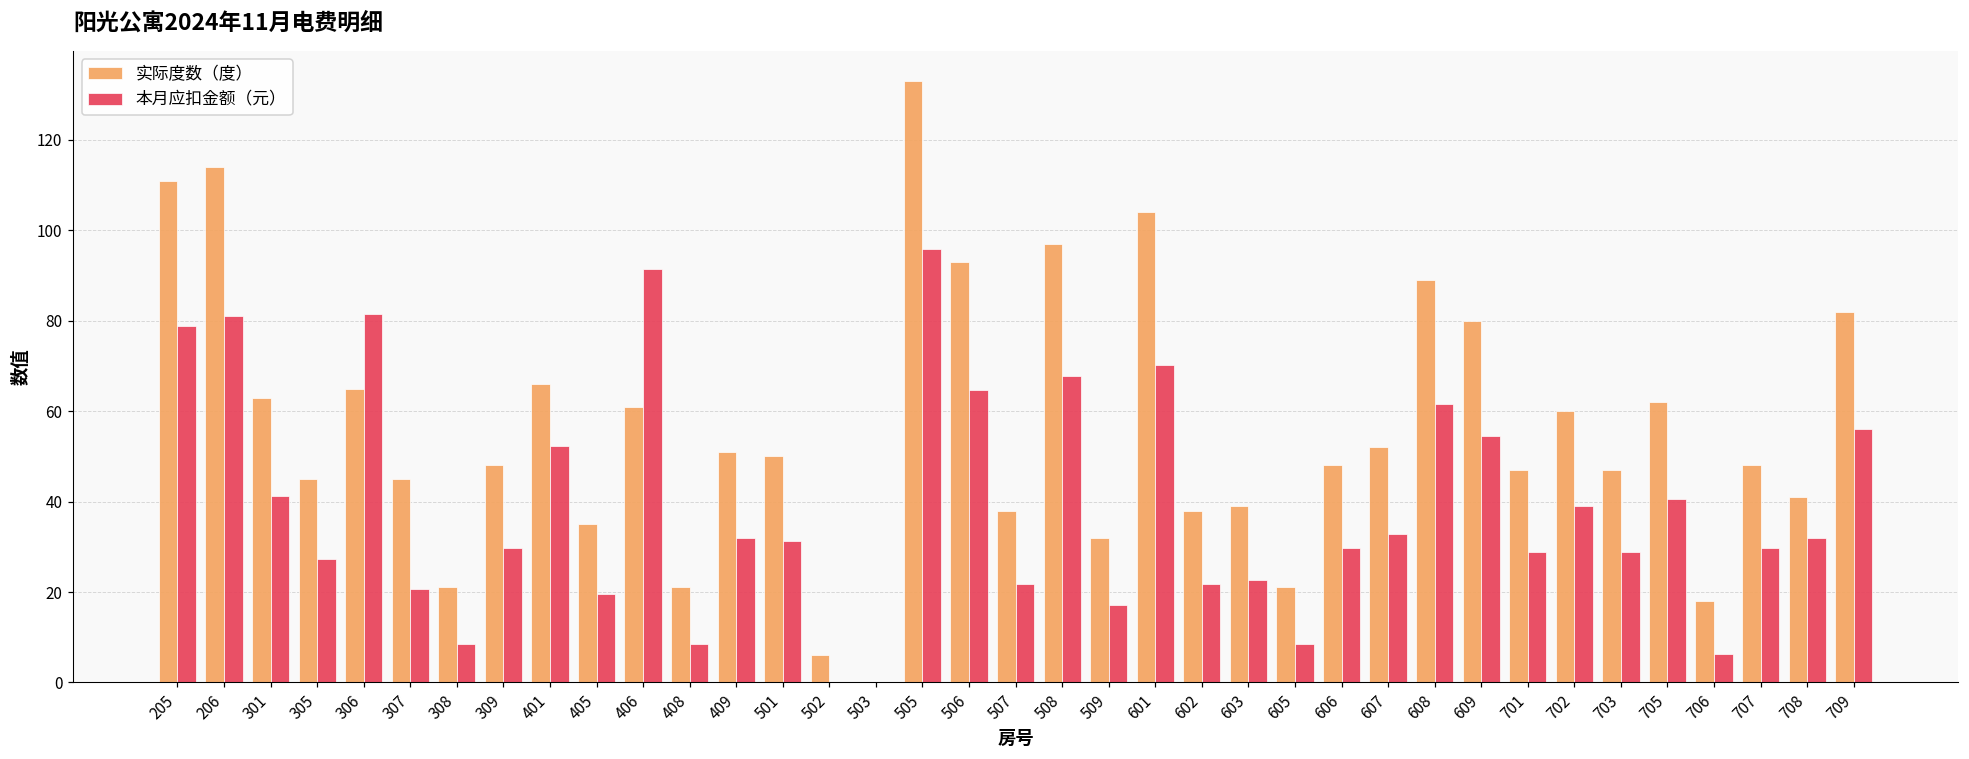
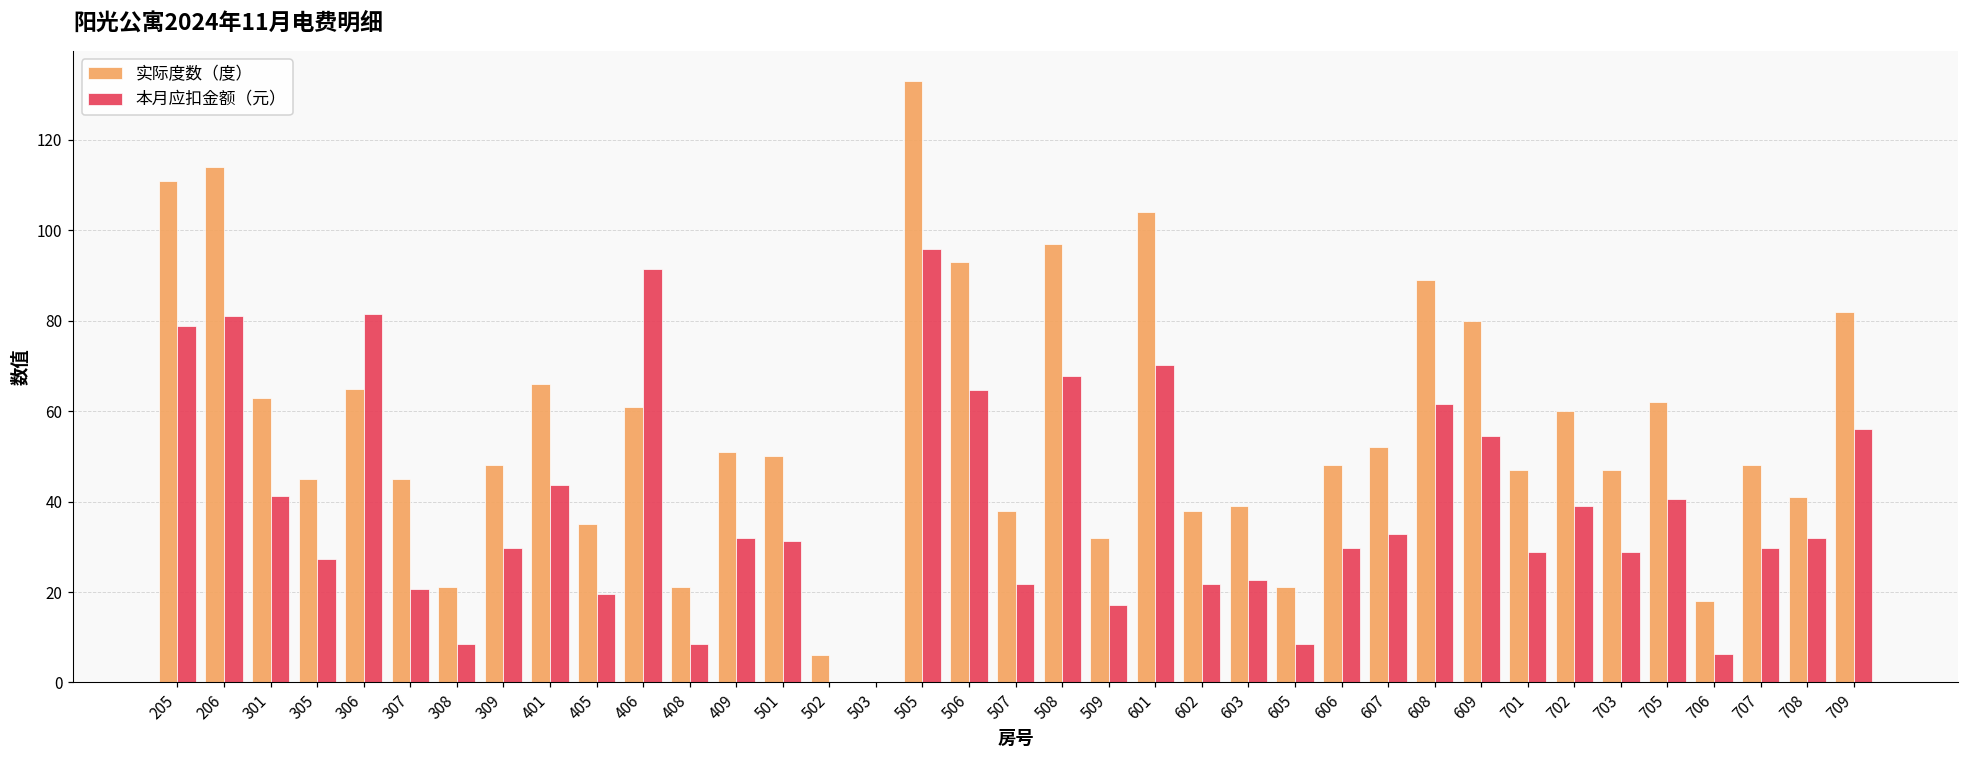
  {
    "实际度数（度）": {
      "205": 111,
      "206": 114,
      "301": 63,
      "305": 45,
      "306": 65,
      "307": 45,
      "308": 21,
      "309": 48,
      "401": 66,
      "405": 35,
      "406": 61,
      "408": 21,
      "409": 51,
      "501": 50,
      "502": 6,
      "503": 0,
      "505": 133,
      "506": 93,
      "507": 38,
      "508": 97,
      "509": 32,
      "601": 104,
      "602": 38,
      "603": 39,
      "605": 21,
      "606": 48,
      "607": 52,
      "608": 89,
      "609": 80,
      "701": 47,
      "702": 60,
      "703": 47,
      "705": 62,
      "706": 18,
      "707": 48,
      "708": 41,
      "709": 82
    },
    "本月应扣金额（元）": {
      "205": 79,
      "206": 81,
      "301": 41,
      "305": 27,
      "306": 82,
      "307": 21,
      "308": 9,
      "309": 30,
-     "401": 52,
+     "401": 44,
      "405": 20,
      "406": 91,
      "408": 9,
      "409": 32,
      "501": 31,
      "502": 0,
      "503": 0,
      "505": 96,
      "506": 65,
      "507": 22,
      "508": 68,
      "509": 17,
      "601": 70,
      "602": 22,
      "603": 23,
      "605": 9,
      "606": 30,
      "607": 33,
      "608": 62,
      "609": 55,
      "701": 29,
      "702": 39,
      "703": 29,
      "705": 41,
      "706": 6,
      "707": 30,
      "708": 32,
      "709": 56
    }
  }
